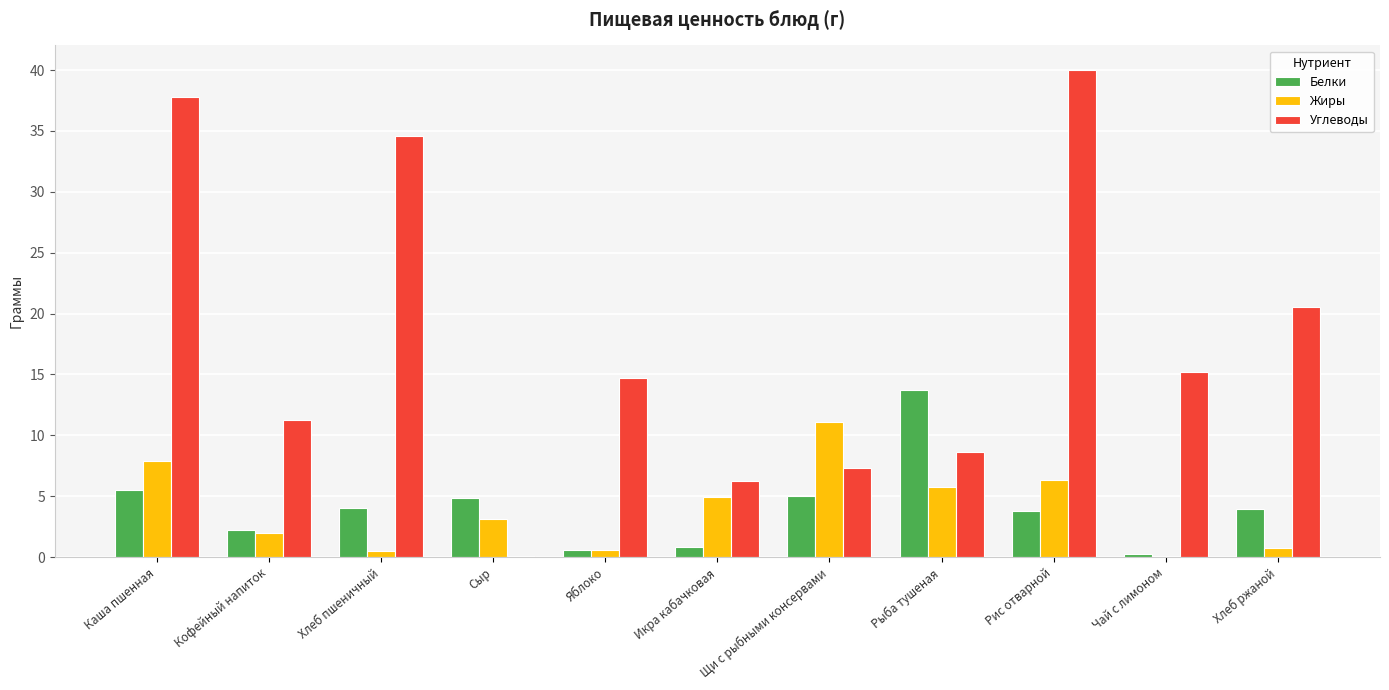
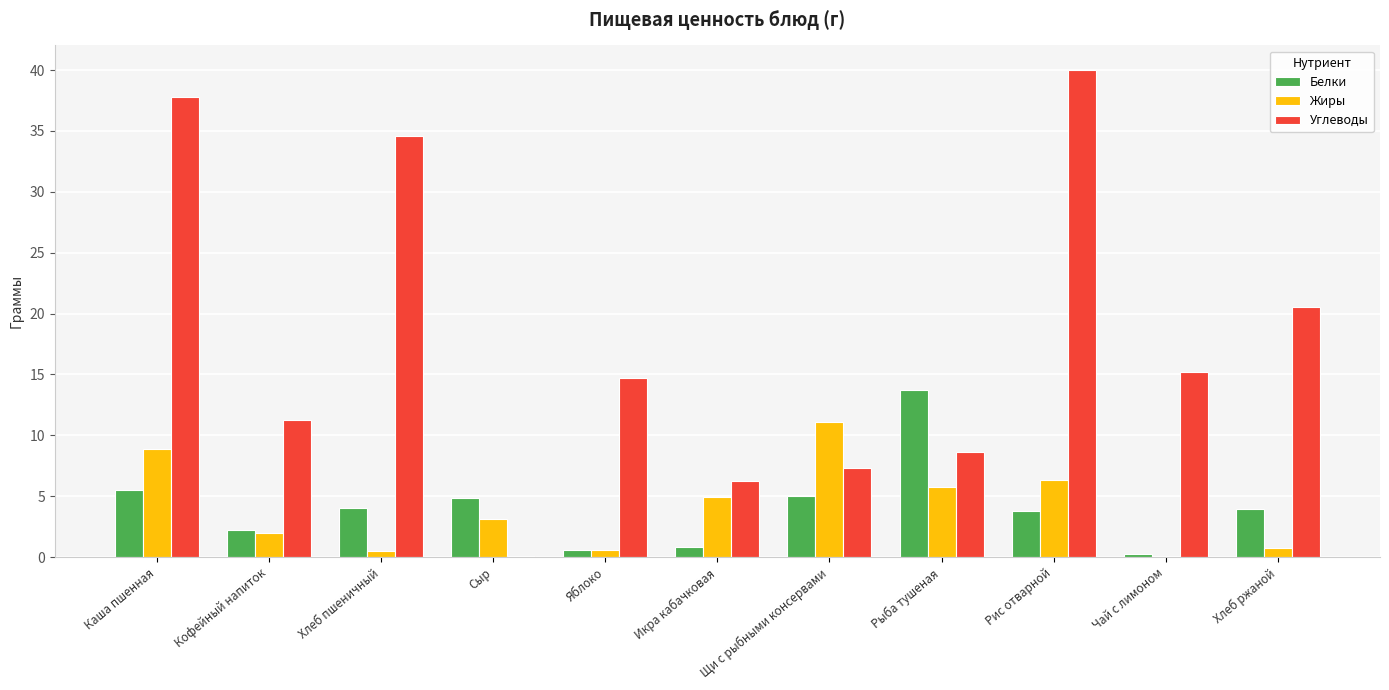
  {
    "Белки": {
      "Каша пшенная": 5.6,
      "Кофейный напиток": 2.3,
      "Хлеб пшеничный": 4.1,
      "Сыр": 4.8,
      "Яблоко": 0.6,
      "Икра кабачковая": 0.8,
      "Щи с рыбными консервами": 5.0,
      "Рыба тушеная": 13.7,
      "Рис отварной": 3.8,
      "Чай с лимоном": 0.3,
      "Хлеб ржаной": 4.0
    },
    "Жиры": {
-     "Каша пшенная": 7.9,
+     "Каша пшенная": 8.9,
      "Кофейный напиток": 2.0,
      "Хлеб пшеничный": 0.5,
      "Сыр": 3.1,
      "Яблоко": 0.6,
      "Икра кабачковая": 4.9,
      "Щи с рыбными консервами": 11.1,
      "Рыба тушеная": 5.8,
      "Рис отварной": 6.3,
      "Хлеб ржаной": 0.7
    },
    "Углеводы": {
      "Каша пшенная": 37.8,
      "Кофейный напиток": 11.3,
      "Хлеб пшеничный": 34.6,
      "Яблоко": 14.7,
      "Икра кабачковая": 6.2,
      "Щи с рыбными консервами": 7.3,
      "Рыба тушеная": 8.6,
      "Рис отварной": 40.0,
      "Чай с лимоном": 15.2,
      "Хлеб ржаной": 20.5
    }
  }
